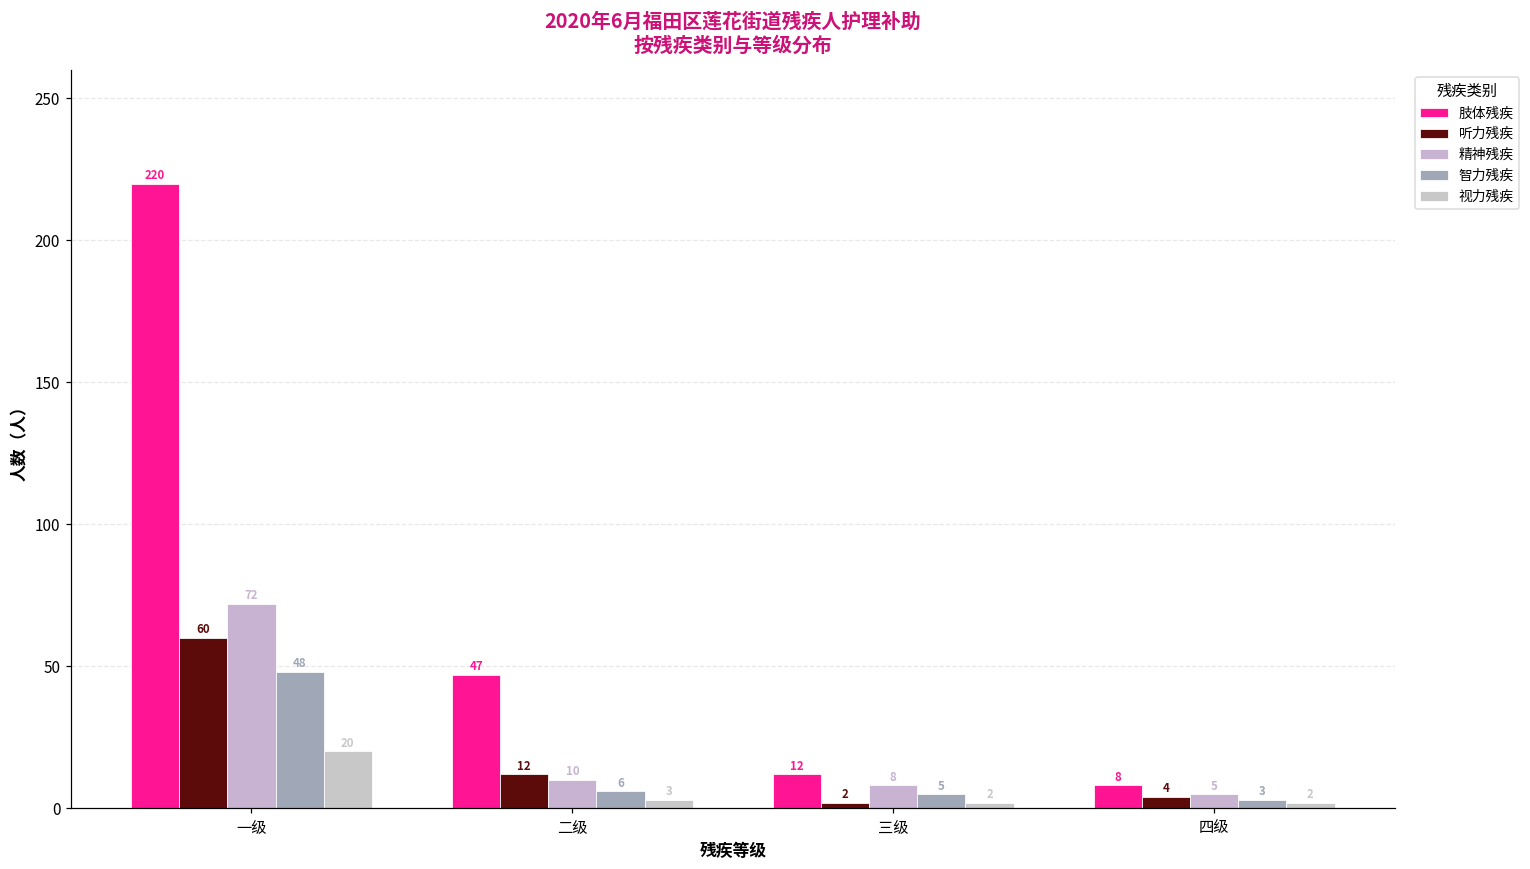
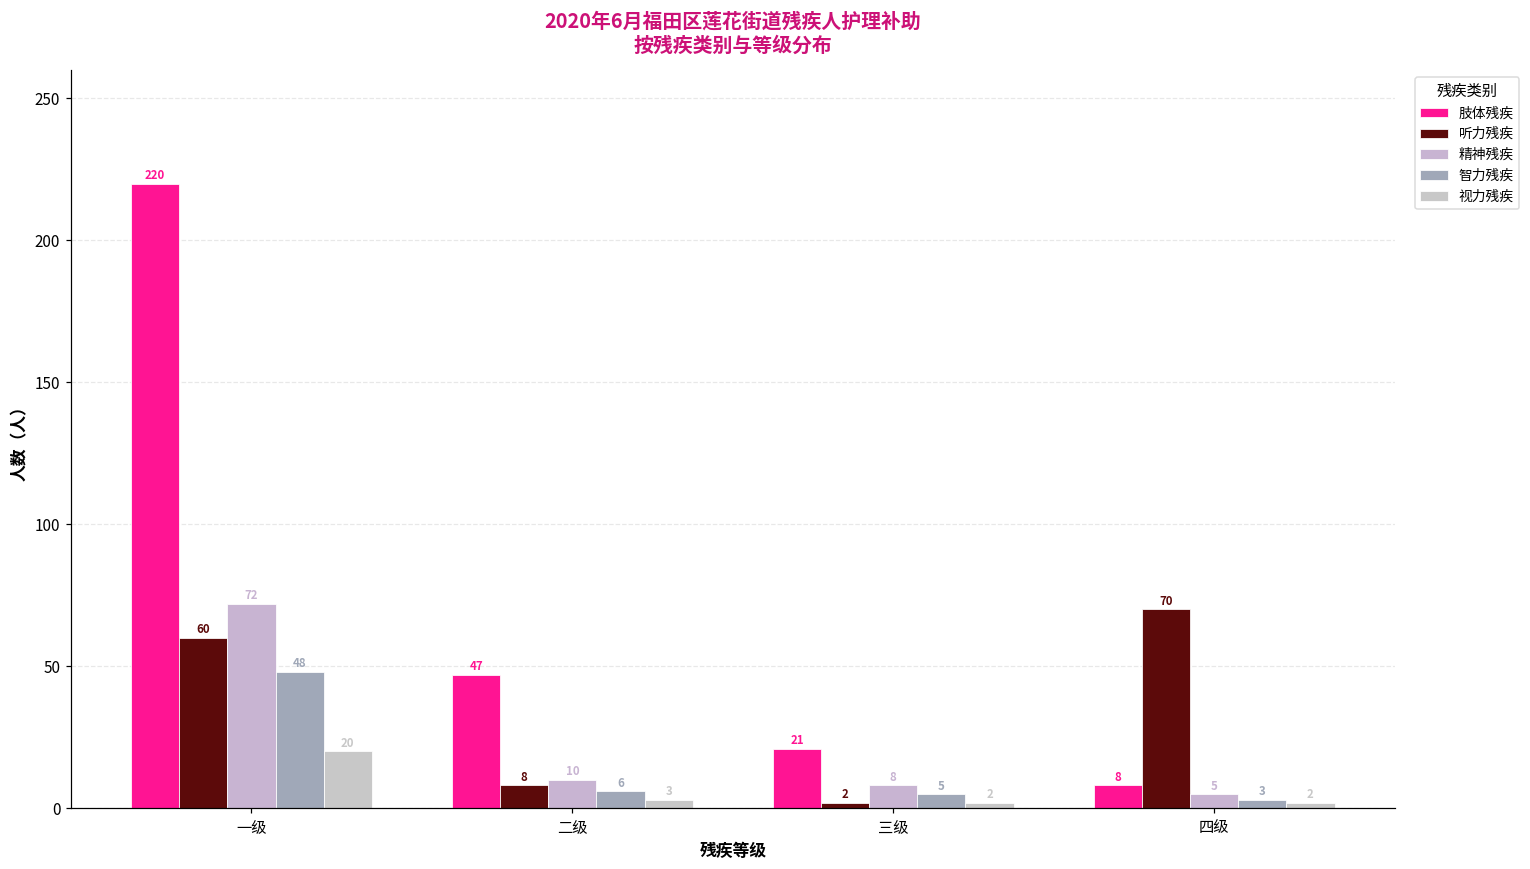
  {
    "肢体残疾": {
      "一级": 220,
      "二级": 47,
-     "三级": 12,
+     "三级": 21,
      "四级": 8
    },
    "听力残疾": {
      "一级": 60,
-     "二级": 12,
+     "二级": 8,
      "三级": 2,
-     "四级": 4
+     "四级": 70
    }
  }
